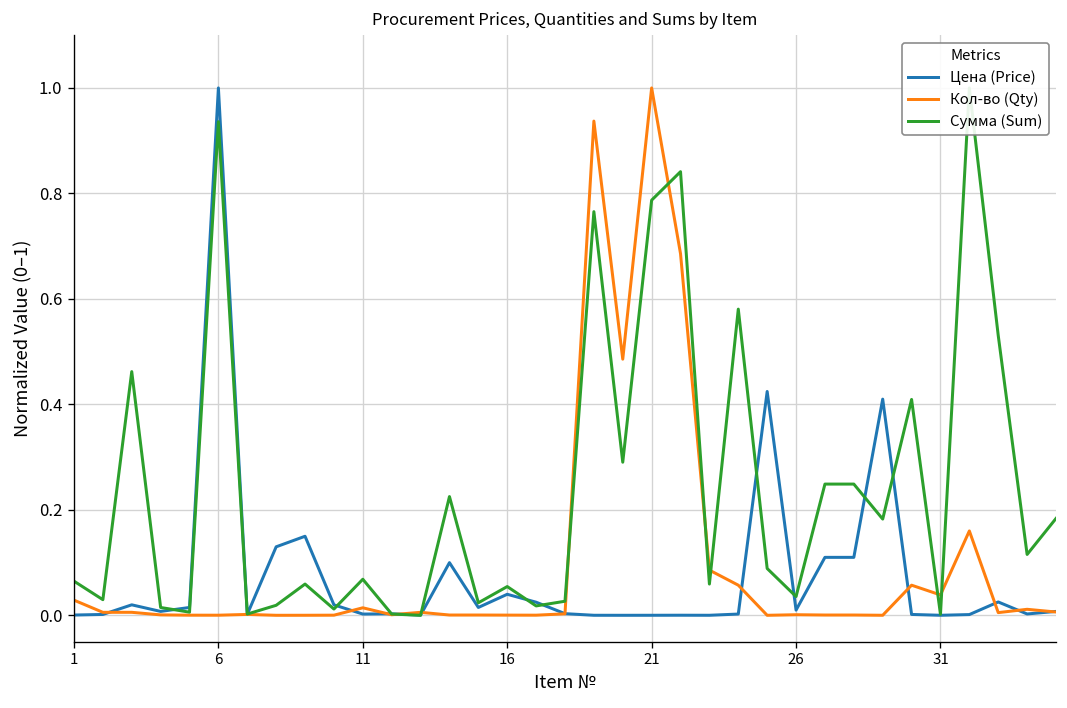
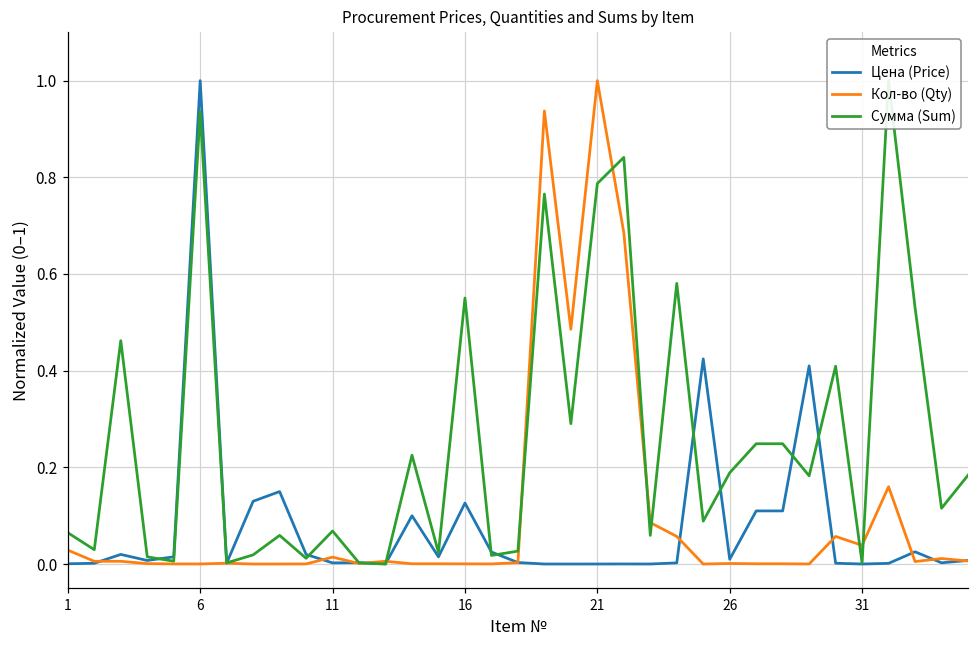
  {
    "Цена (Price)": {
      "1": 0.00,
      "6": 1.00,
      "11": 0.00,
-     "16": 0.04,
+     "16": 0.13,
      "21": 0.00,
      "26": 0.01
    },
    "Кол-во (Qty)": {
      "1": 0.03,
      "6": 0.00,
      "11": 0.01,
      "16": 0.00,
      "21": 1.00,
      "26": 0.00,
      "31": 0.04
    },
    "Сумма (Sum)": {
      "1": 0.06,
      "6": 0.94,
      "11": 0.07,
-     "16": 0.05,
+     "16": 0.55,
      "21": 0.79,
-     "26": 0.04
+     "26": 0.19
    }
  }
